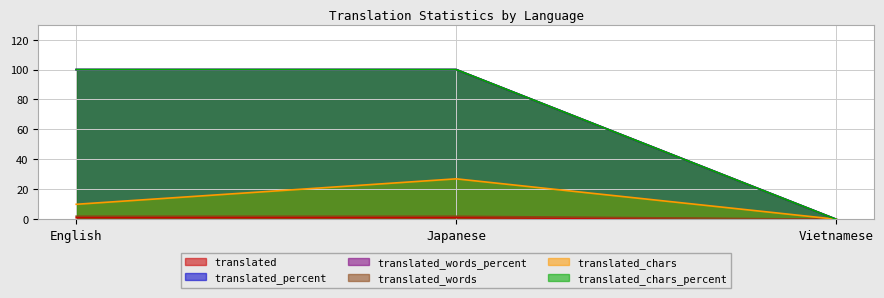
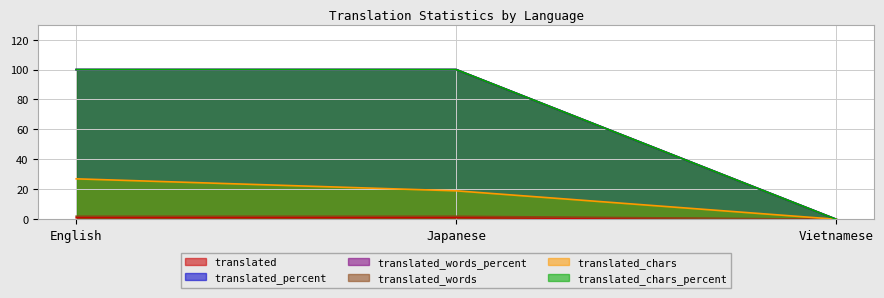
  {
    "translated_chars_percent": {
      "English": 100,
      "Japanese": 100
    },
    "translated_chars": {
-     "English": 10,
-     "Japanese": 27
+     "English": 27,
+     "Japanese": 19
    }
  }
